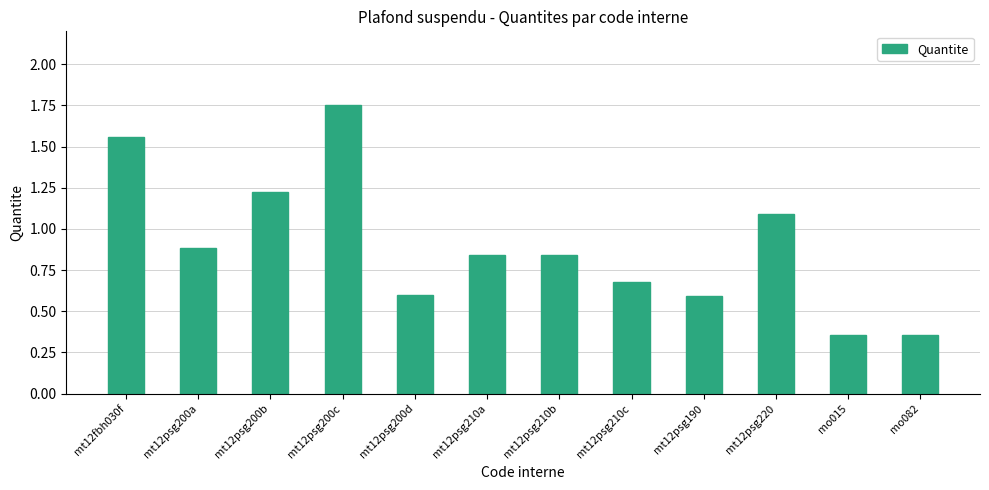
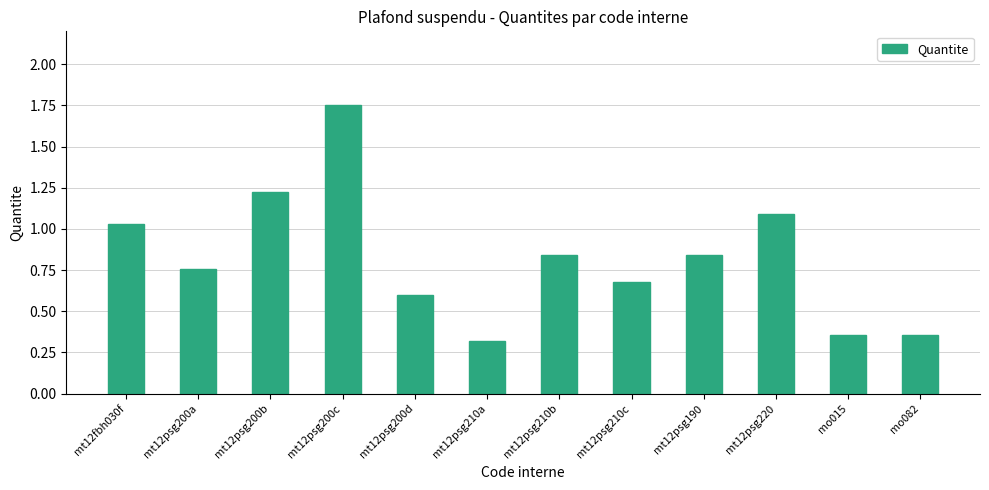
  {
-   "mt12fbh030f": 1.56,
-   "mt12psg200a": 0.88,
+   "mt12fbh030f": 1.03,
+   "mt12psg200a": 0.76,
    "mt12psg200b": 1.22,
    "mt12psg200c": 1.75,
    "mt12psg200d": 0.60,
-   "mt12psg210a": 0.84,
+   "mt12psg210a": 0.32,
    "mt12psg210b": 0.84,
    "mt12psg210c": 0.68,
-   "mt12psg190": 0.59,
+   "mt12psg190": 0.84,
    "mt12psg220": 1.09,
    "mo015": 0.36,
    "mo082": 0.36
  }
